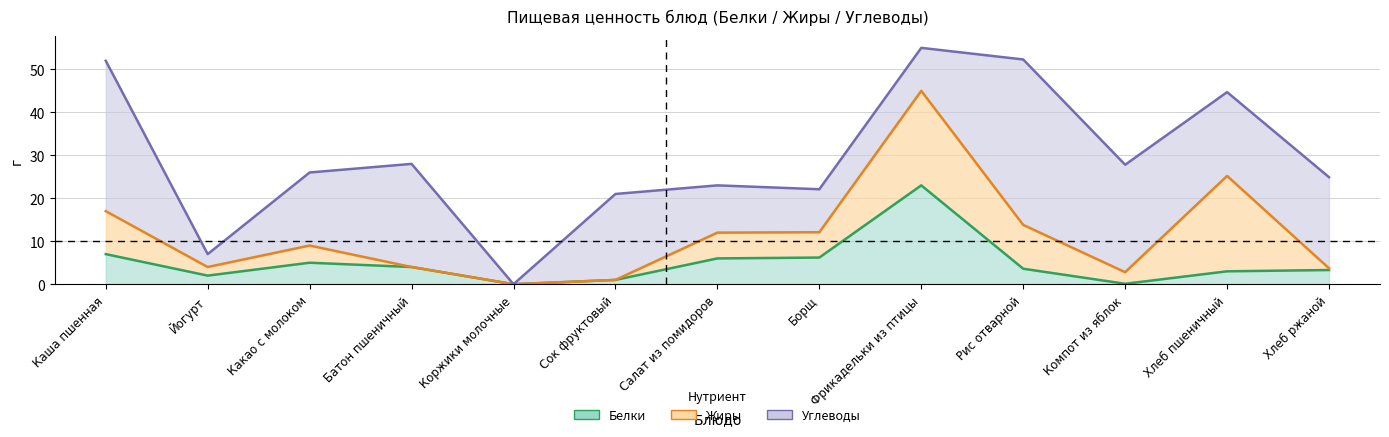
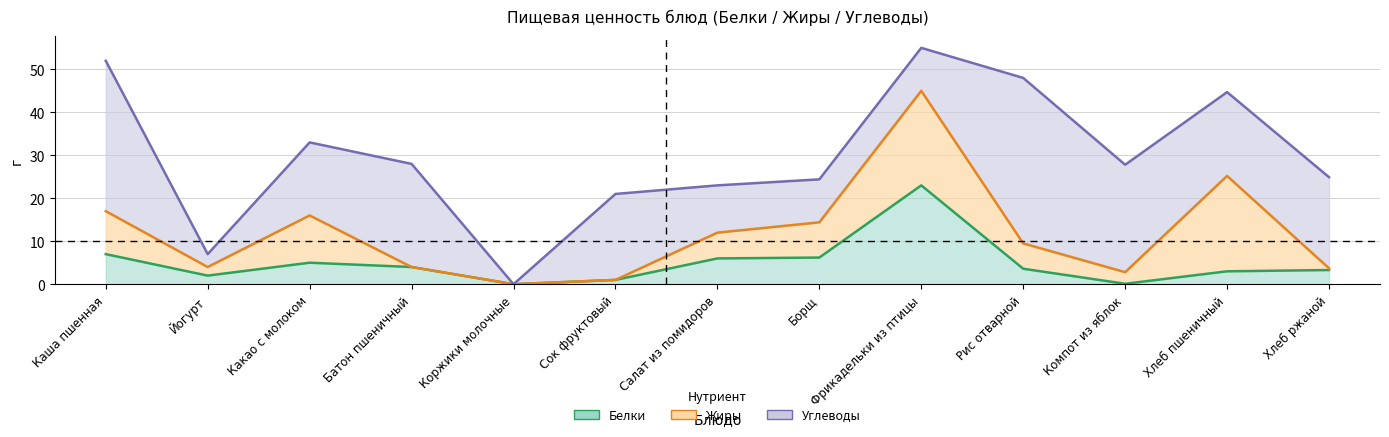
  {
    "Жиры": {
      "Каша пшенная": 10,
      "Йогурт": 2,
-     "Какао с молоком": 4,
+     "Какао с молоком": 11,
      "Салат из помидоров": 6,
-     "Борщ": 6,
+     "Борщ": 8,
      "Фрикадельки из птицы": 22,
-     "Рис отварной": 10,
+     "Рис отварной": 6,
      "Компот из яблок": 3,
      "Хлеб пшеничный": 22
    }
  }
